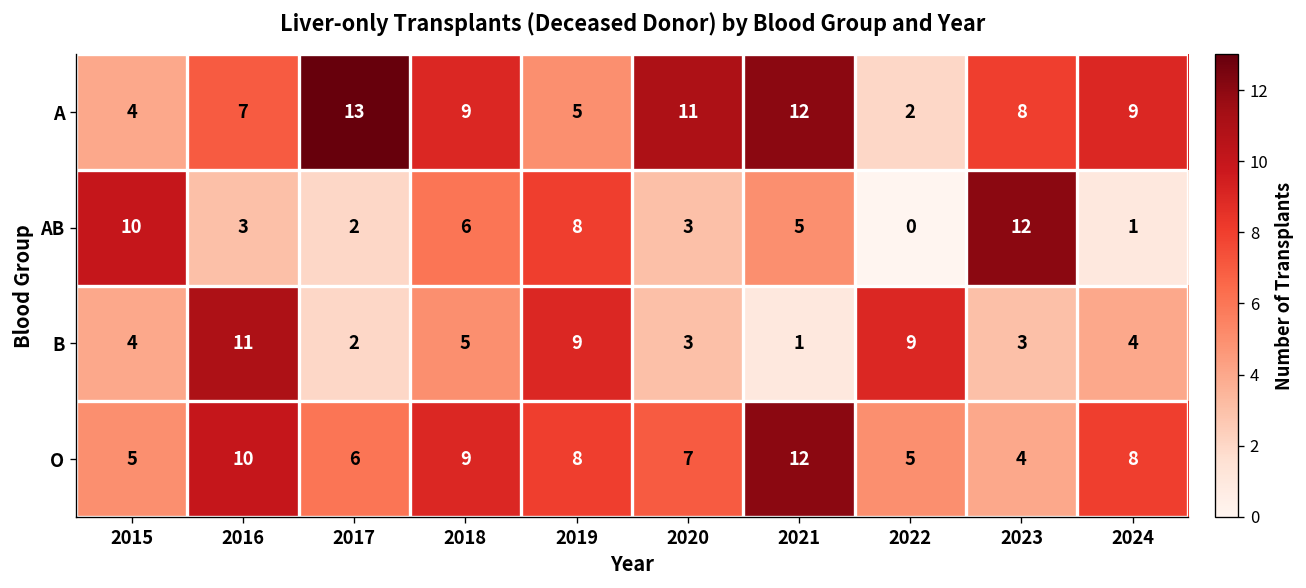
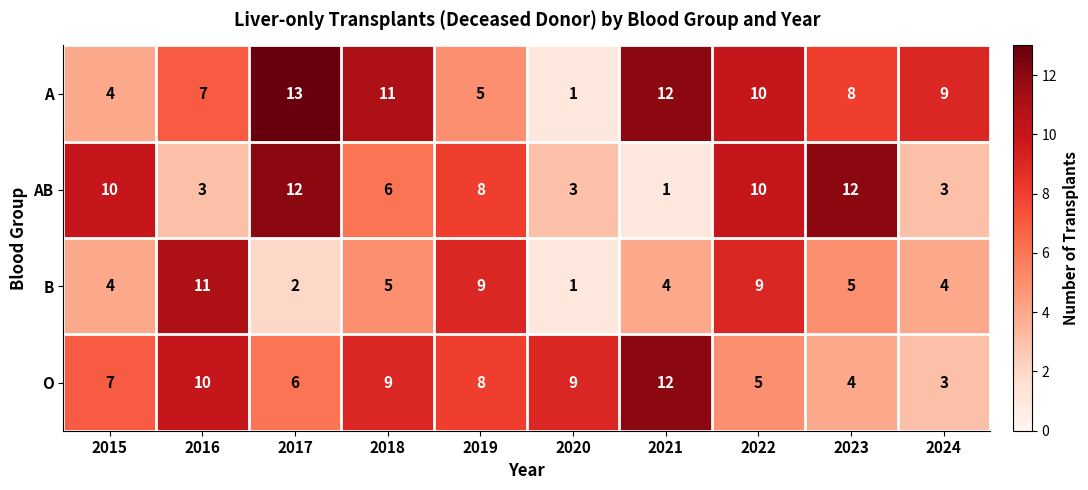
  {
    "A": {
-     "2018": 9,
-     "2020": 11,
-     "2022": 2
+     "2018": 11,
+     "2020": 1,
+     "2022": 10
    },
    "AB": {
-     "2017": 2,
-     "2021": 5,
-     "2022": 0,
-     "2024": 1
+     "2017": 12,
+     "2021": 1,
+     "2022": 10,
+     "2024": 3
    },
    "B": {
-     "2020": 3,
-     "2021": 1,
-     "2023": 3
+     "2020": 1,
+     "2021": 4,
+     "2023": 5
    },
    "O": {
-     "2015": 5,
-     "2020": 7,
-     "2024": 8
+     "2015": 7,
+     "2020": 9,
+     "2024": 3
    }
  }
